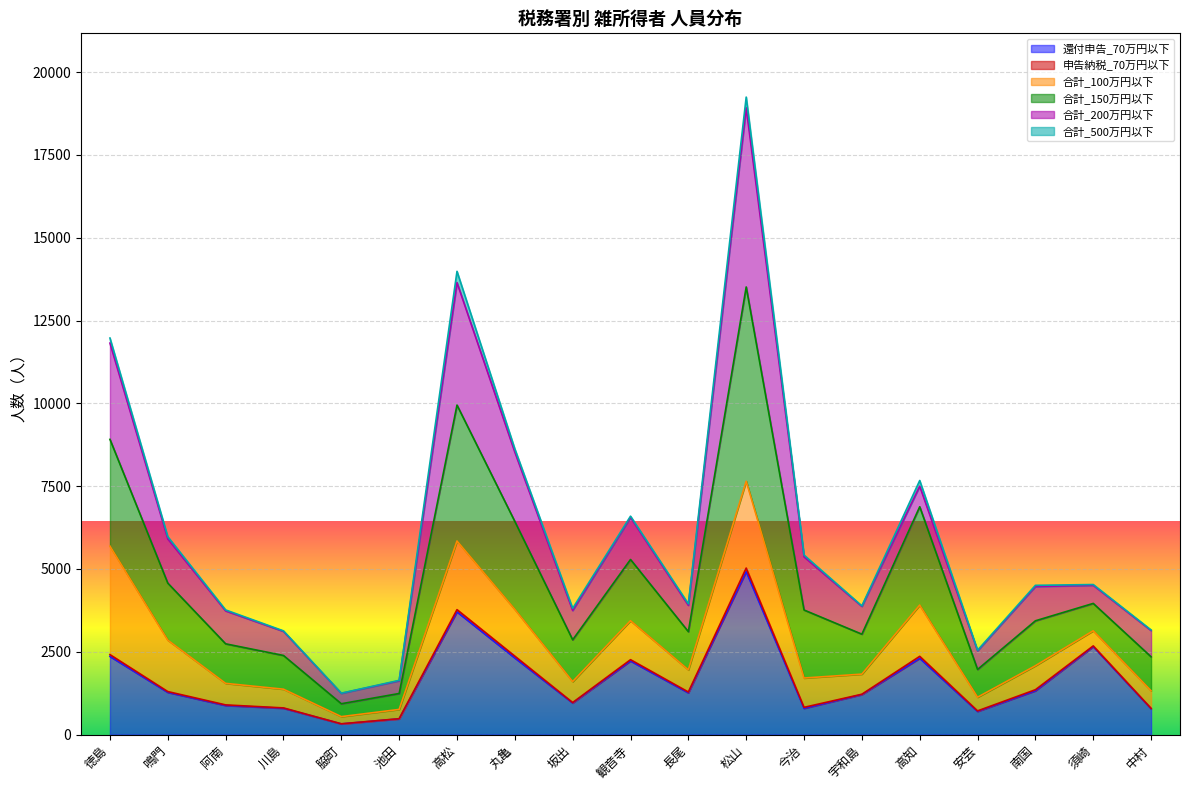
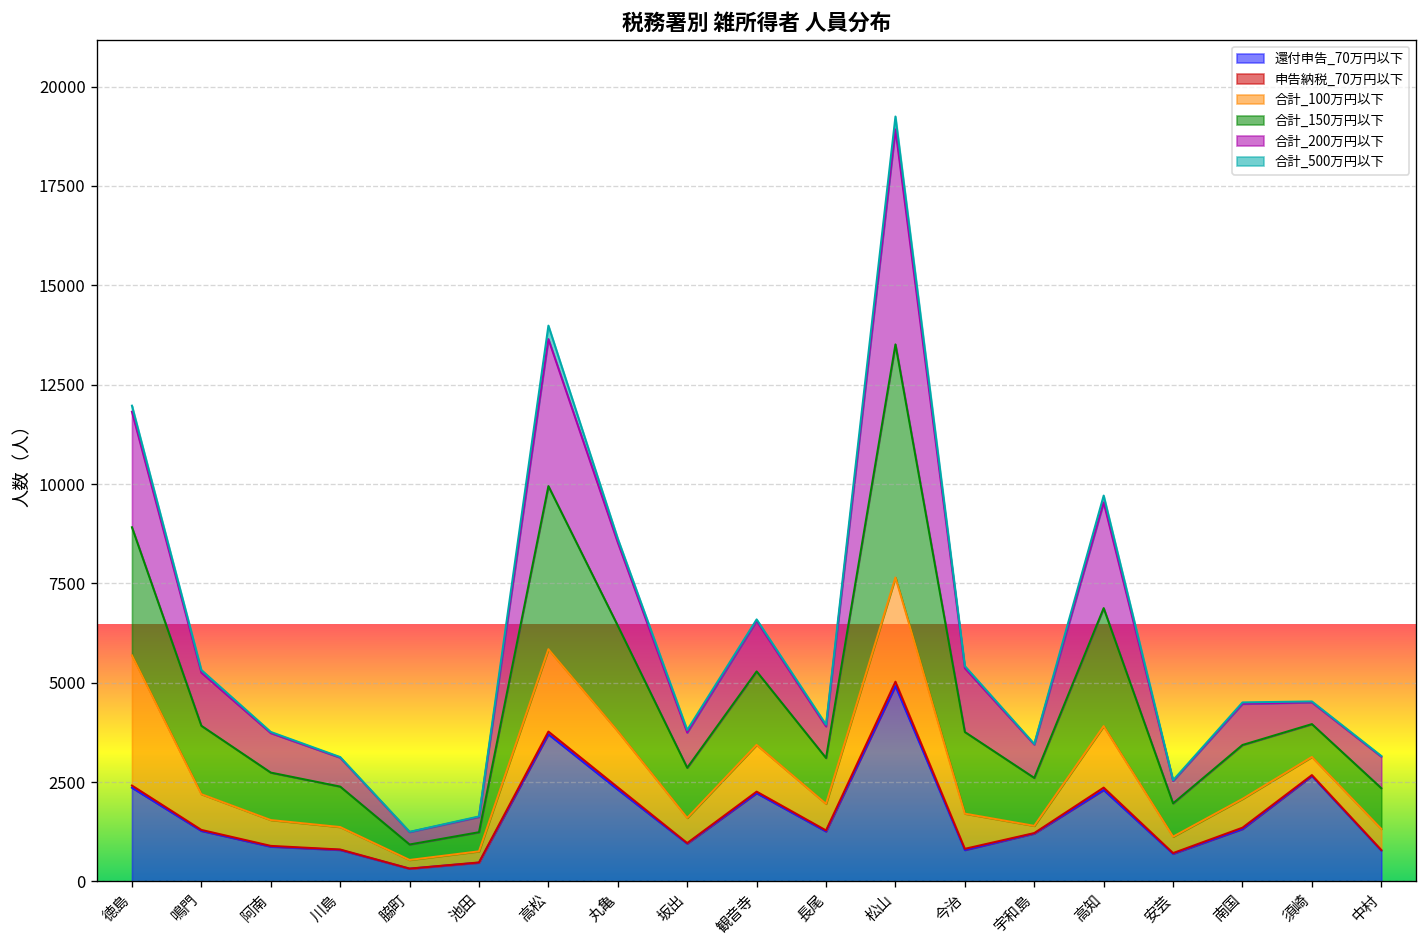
  {
    "還付申告_70万円以下": {
      "松山": 4900
    },
    "申告納税_70万円以下": {
      "松山": 100
    },
    "合計_100万円以下": {
      "徳島": 3300,
-     "鳴門": 1600,
+     "鳴門": 900,
      "阿南": 700,
      "川島": 600,
      "脇町": 200,
      "池田": 300,
      "高松": 2100,
      "丸亀": 1400,
      "坂出": 600,
      "観音寺": 1200,
      "長尾": 700,
      "松山": 2600,
      "今治": 900,
-     "宇和島": 600,
+     "宇和島": 200,
      "高知": 1500,
      "安芸": 400,
      "南国": 700,
      "須崎": 500,
      "中村": 500
    },
    "合計_150万円以下": {
      "徳島": 3200,
      "鳴門": 1700,
      "阿南": 1200,
      "川島": 1000,
      "脇町": 400,
      "池田": 500,
      "高松": 4100,
      "丸亀": 2700,
      "坂出": 1300,
      "観音寺": 1800,
      "長尾": 1200,
      "松山": 5900,
      "今治": 2100,
      "宇和島": 1200,
      "高知": 3000,
      "安芸": 800,
      "南国": 1400,
      "須崎": 800,
      "中村": 1000
    },
    "合計_200万円以下": {
      "徳島": 2900,
      "高松": 3700,
      "丸亀": 2100,
      "松山": 5400,
-     "高知": 600
+     "高知": 2700
    },
    "合計_500万円以下": {
      "徳島": 200,
      "高松": 300,
      "丸亀": 100,
      "松山": 300,
      "高知": 200
    }
  }
